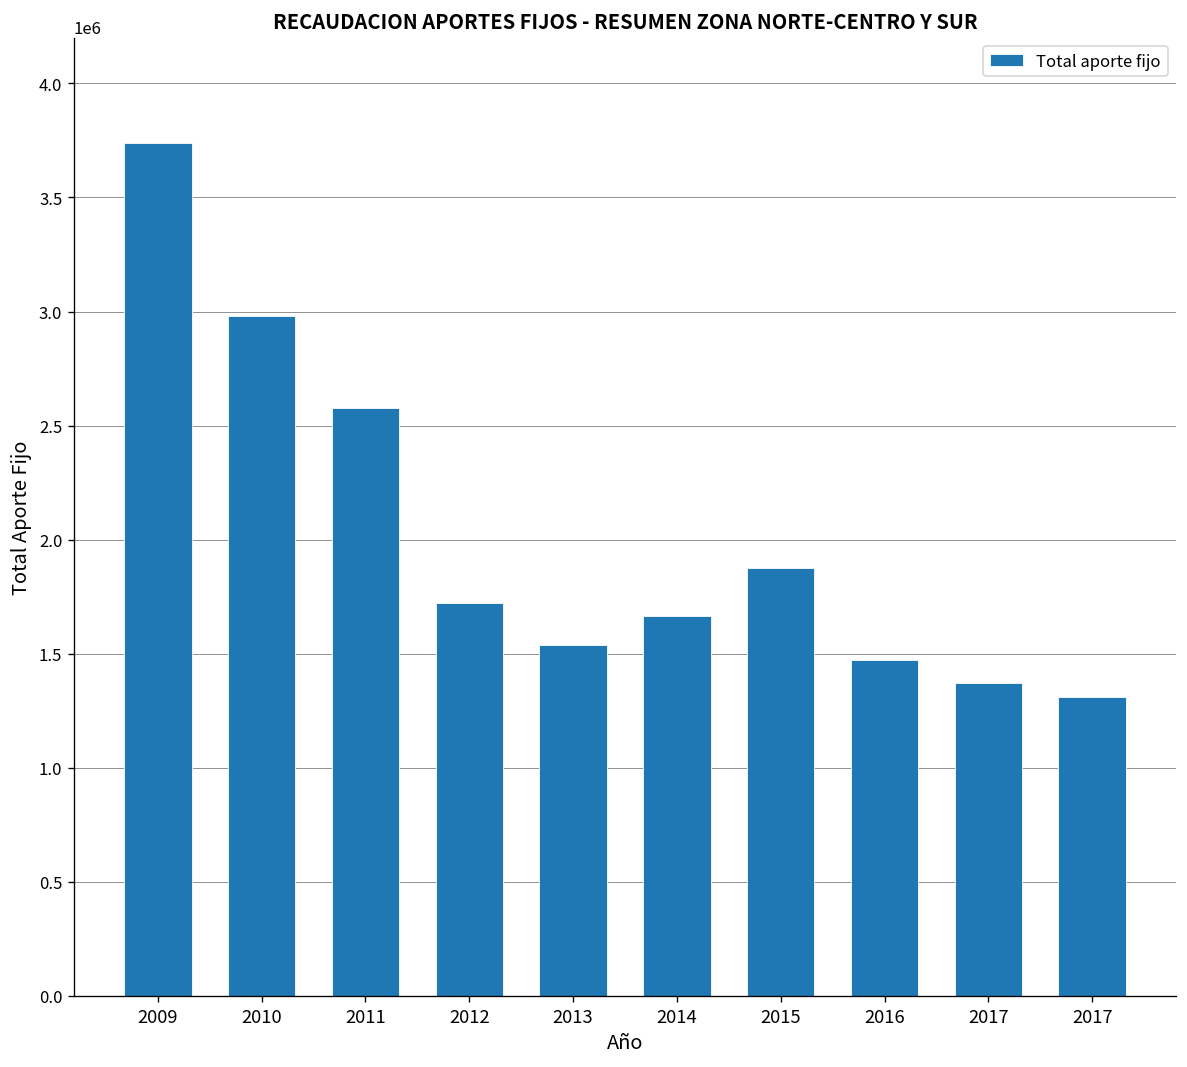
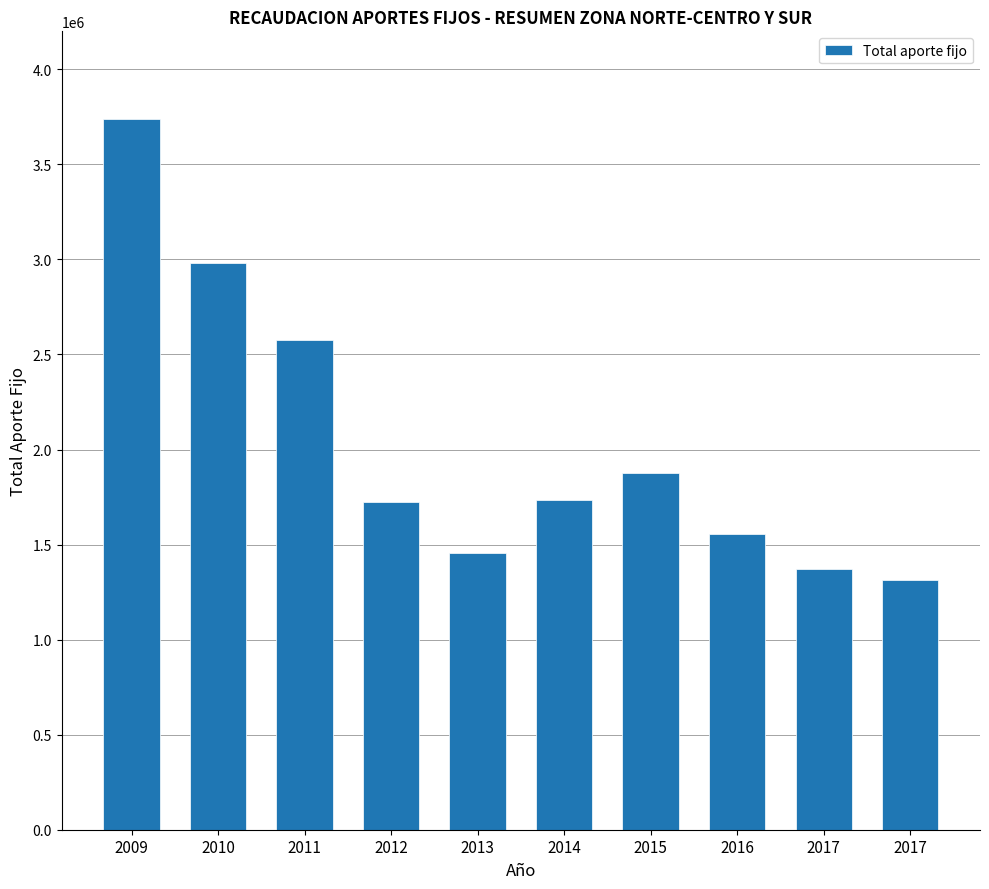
  {
    "2009": 3740000,
    "2010": 2980000,
    "2011": 2580000,
    "2012": 1720000,
-   "2013": 1540000,
-   "2014": 1660000,
+   "2013": 1450000,
+   "2014": 1730000,
    "2015": 1880000,
-   "2016": 1470000
+   "2016": 1560000
  }
